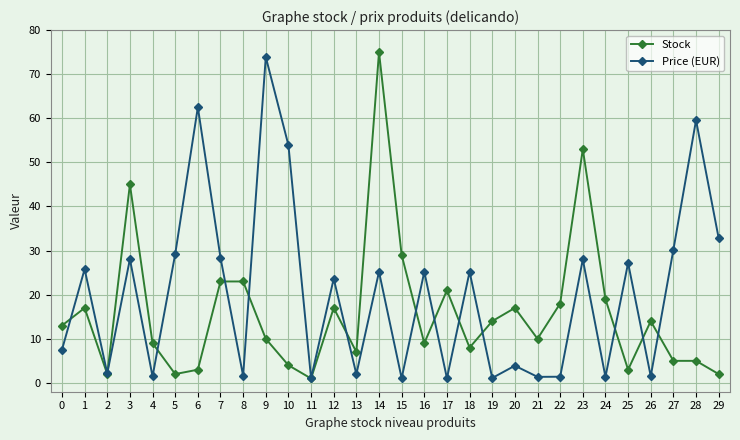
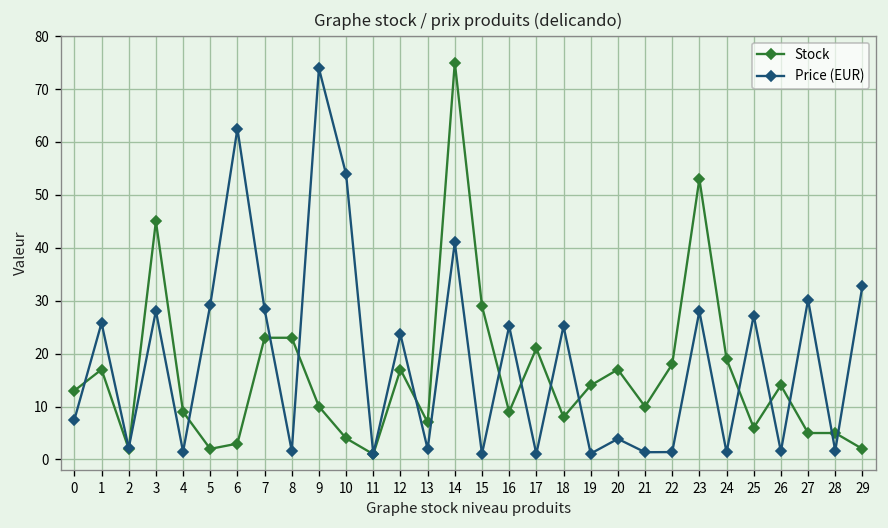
  {
    "Stock": {
      "0": 13,
      "1": 17,
      "3": 45,
      "4": 9,
      "5": 2,
      "6": 3,
      "7": 23,
      "8": 23,
      "9": 10,
      "10": 4,
      "12": 17,
      "13": 7,
      "14": 75,
      "15": 29,
      "16": 9,
      "17": 21,
      "18": 8,
      "19": 14,
      "20": 17,
      "21": 10,
      "22": 18,
      "23": 53,
      "24": 19,
-     "25": 3,
+     "25": 6,
      "26": 14,
      "27": 5,
      "28": 5,
      "29": 2
    },
    "Price (EUR)": {
      "0": 8,
      "1": 26,
      "3": 28,
      "4": 1,
      "5": 29,
      "6": 63,
      "7": 28,
      "8": 2,
      "9": 74,
      "10": 54,
      "12": 24,
      "13": 2,
-     "14": 25,
+     "14": 41,
      "15": 1,
      "16": 25,
      "17": 1,
      "18": 25,
      "19": 1,
      "20": 4,
      "21": 1,
      "22": 1,
      "23": 28,
      "24": 1,
      "25": 27,
      "26": 2,
      "27": 30,
-     "28": 60,
+     "28": 2,
      "29": 33
    }
  }
